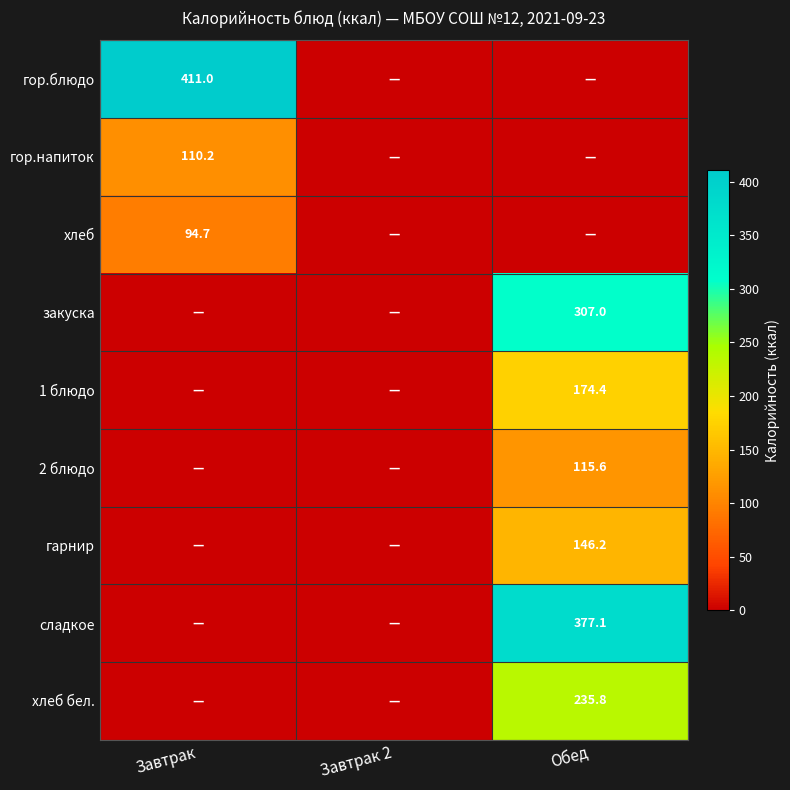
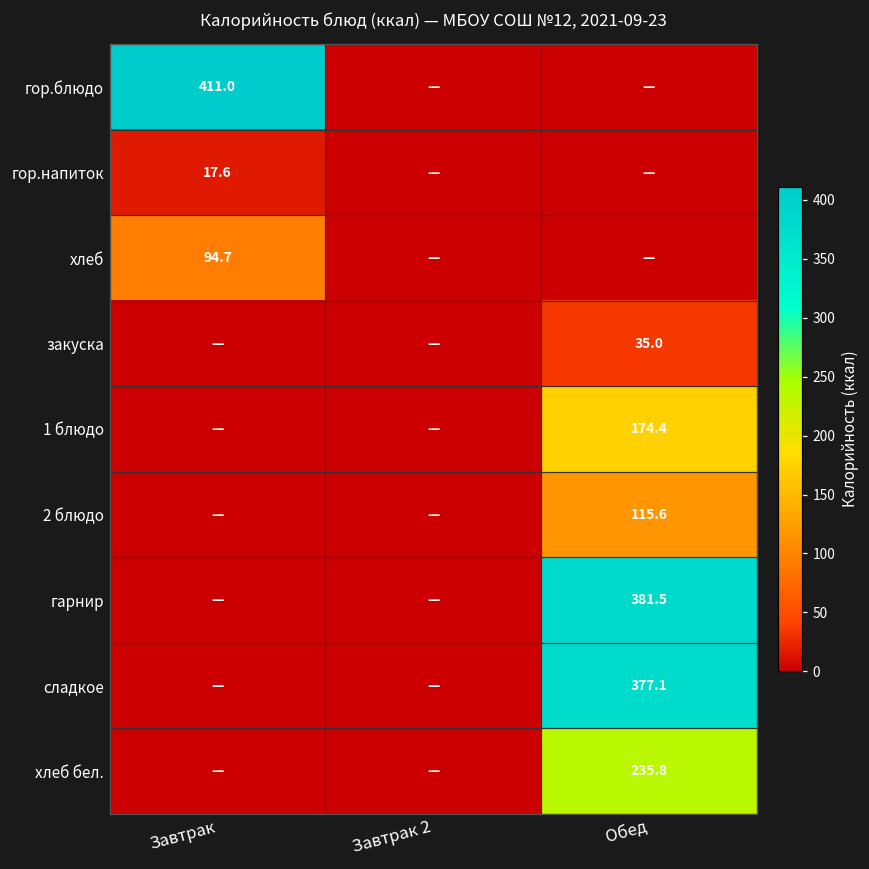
  {
    "гор.блюдо": {
      "Завтрак": 411.0
    },
    "гор.напиток": {
-     "Завтрак": 110.2
+     "Завтрак": 17.6
    },
    "хлеб": {
      "Завтрак": 94.7
    },
    "закуска": {
-     "Обед": 307.0
+     "Обед": 35.0
    },
    "1 блюдо": {
      "Обед": 174.4
    },
    "2 блюдо": {
      "Обед": 115.6
    },
    "гарнир": {
-     "Обед": 146.2
+     "Обед": 381.5
    },
    "сладкое": {
      "Обед": 377.1
    },
    "хлеб бел.": {
      "Обед": 235.8
    }
  }
